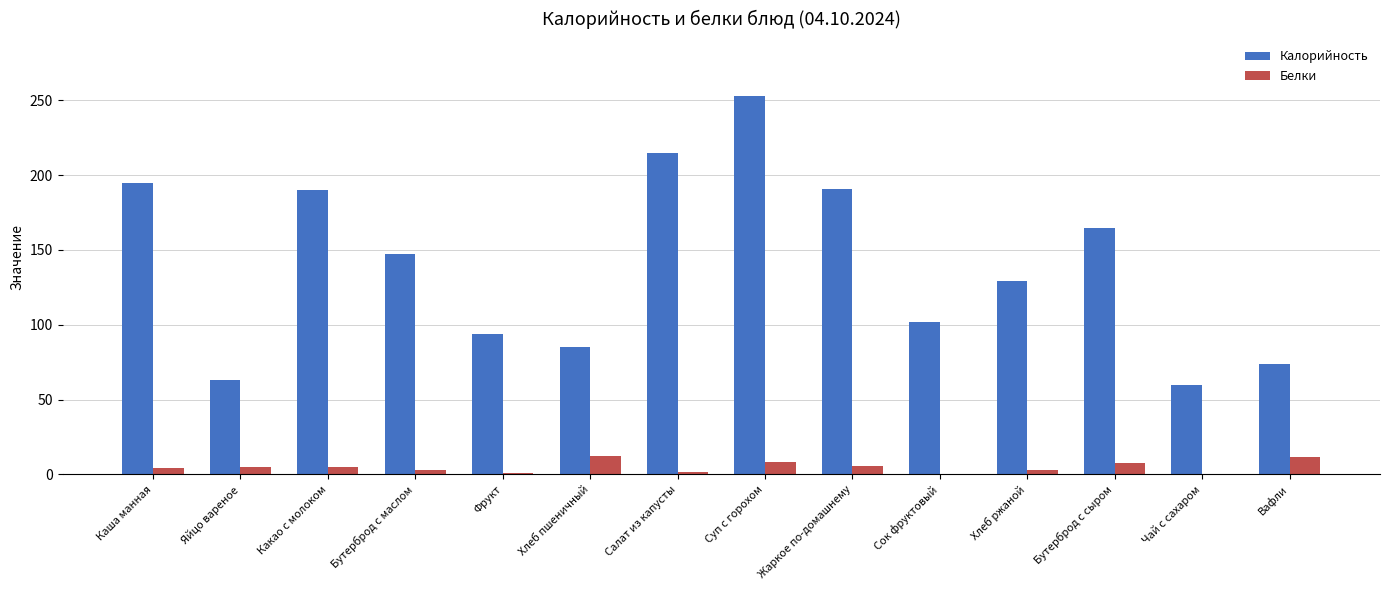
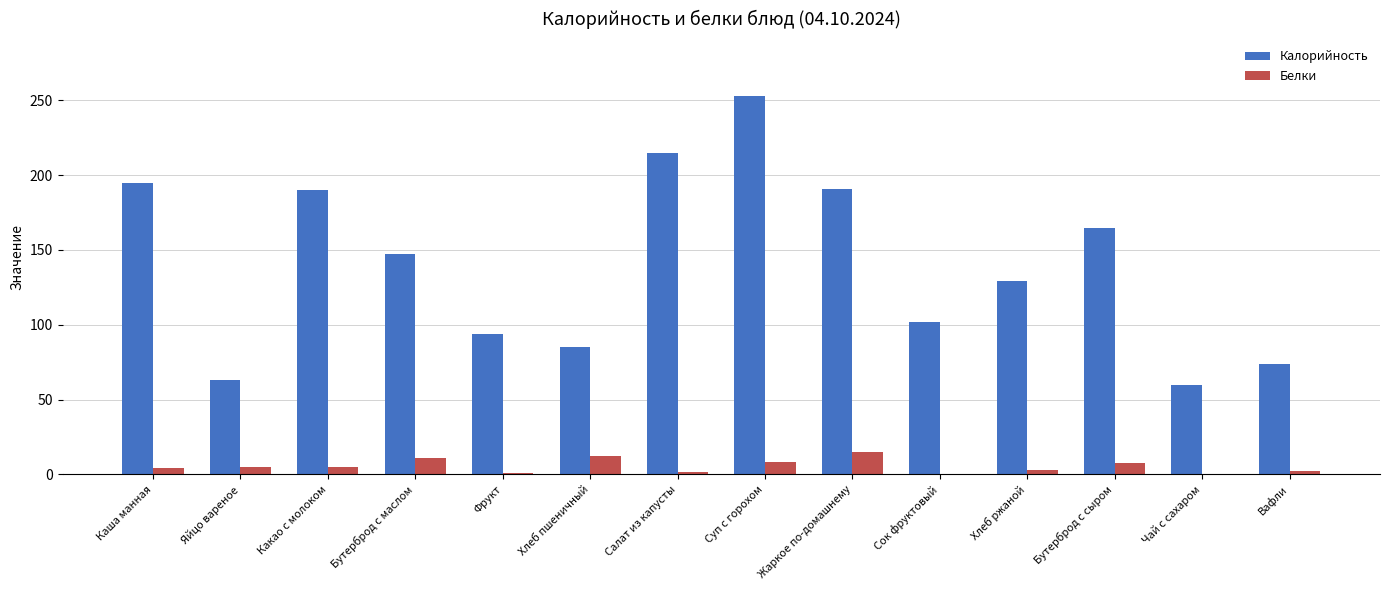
  {
    "Калорийность": {
      "Каша манная": 195,
      "Яйцо вареное": 63,
      "Какао с молоком": 190,
      "Бутерброд с маслом": 147,
      "Фрукт": 94,
      "Хлеб пшеничный": 85,
      "Салат из капусты": 215,
      "Суп с горохом": 253,
      "Жаркое по-домашнему": 191,
      "Сок фруктовый": 102,
      "Хлеб ржаной": 129,
      "Бутерброд с сыром": 165,
      "Чай с сахаром": 60,
      "Вафли": 74
    },
    "Белки": {
      "Каша манная": 5,
      "Яйцо вареное": 5,
      "Какао с молоком": 5,
-     "Бутерброд с маслом": 3,
+     "Бутерброд с маслом": 11,
      "Хлеб пшеничный": 12,
      "Суп с горохом": 8,
-     "Жаркое по-домашнему": 6,
+     "Жаркое по-домашнему": 15,
      "Сок фруктовый": 0,
      "Хлеб ржаной": 3,
      "Бутерброд с сыром": 7,
-     "Вафли": 11
+     "Вафли": 2
    }
  }
